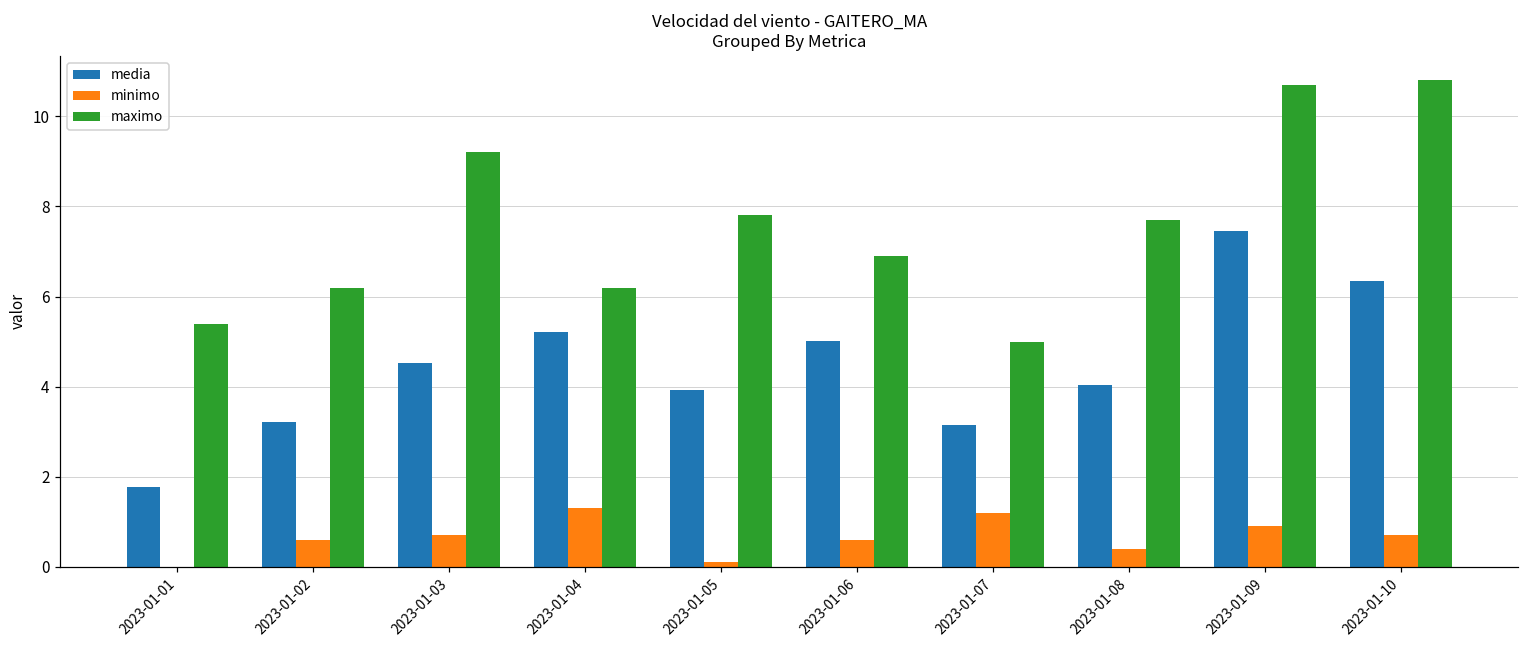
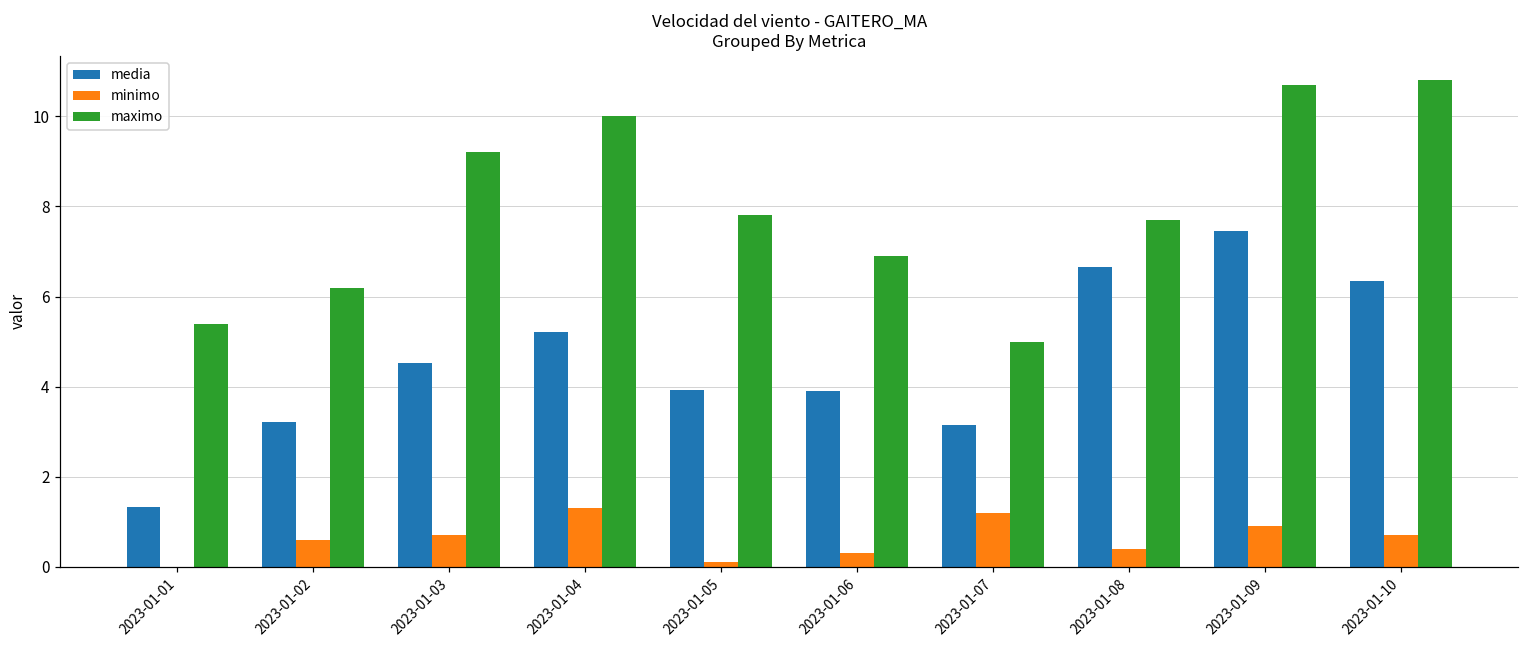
  {
    "media": {
-     "2023-01-01": 1.8,
+     "2023-01-01": 1.3,
      "2023-01-02": 3.2,
      "2023-01-03": 4.5,
      "2023-01-04": 5.2,
      "2023-01-05": 3.9,
-     "2023-01-06": 5.0,
+     "2023-01-06": 3.9,
      "2023-01-07": 3.1,
-     "2023-01-08": 4.0,
+     "2023-01-08": 6.7,
      "2023-01-09": 7.5,
      "2023-01-10": 6.3
    },
    "minimo": {
      "2023-01-01": 0.0,
      "2023-01-02": 0.6,
      "2023-01-03": 0.7,
      "2023-01-04": 1.3,
      "2023-01-05": 0.1,
-     "2023-01-06": 0.6,
+     "2023-01-06": 0.3,
      "2023-01-07": 1.2,
      "2023-01-08": 0.4,
      "2023-01-09": 0.9,
      "2023-01-10": 0.7
    },
    "maximo": {
      "2023-01-01": 5.4,
      "2023-01-02": 6.2,
      "2023-01-03": 9.2,
-     "2023-01-04": 6.2,
+     "2023-01-04": 10.0,
      "2023-01-05": 7.8,
      "2023-01-06": 6.9,
      "2023-01-07": 5.0,
      "2023-01-08": 7.7,
      "2023-01-09": 10.7,
      "2023-01-10": 10.8
    }
  }
